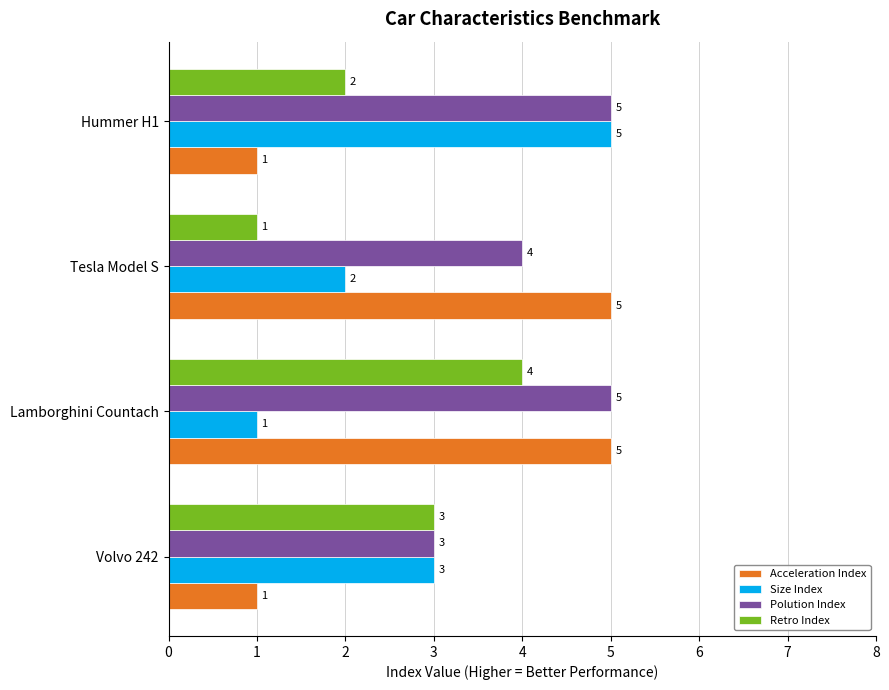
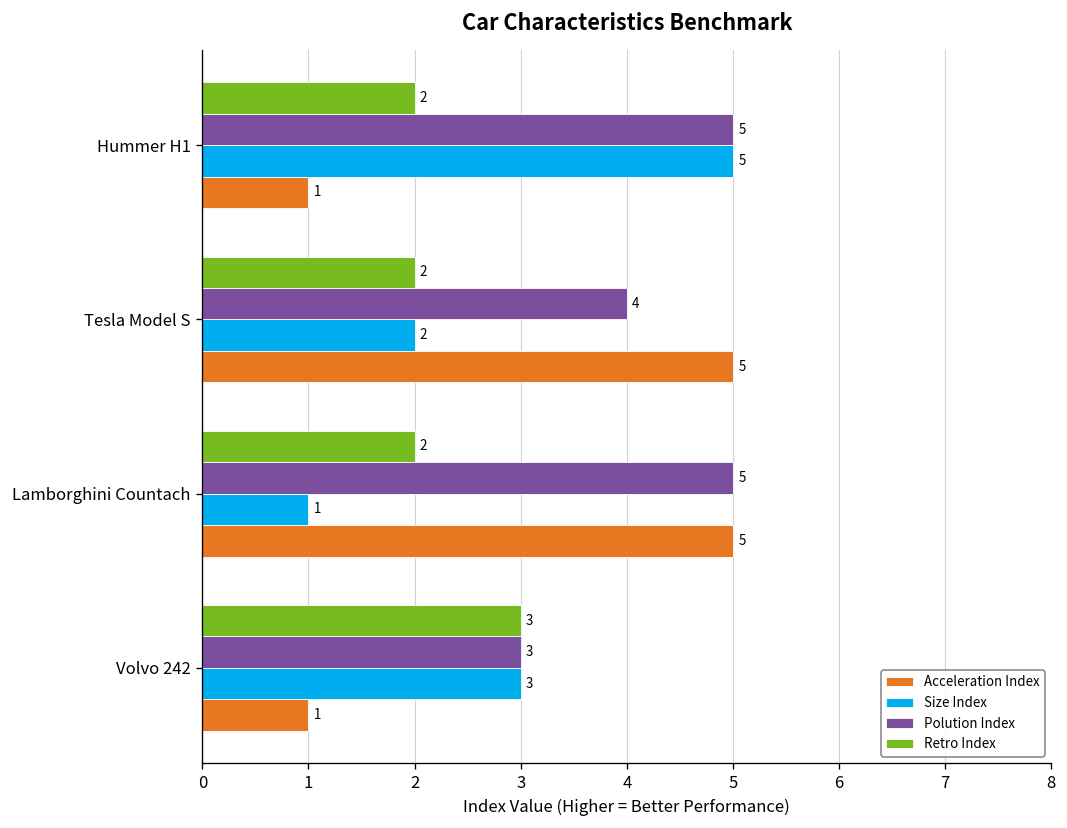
  {
    "Acceleration Index": {
      "Hummer H1": 1,
      "Tesla Model S": 5,
      "Lamborghini Countach": 5,
      "Volvo 242": 1
    },
    "Size Index": {
      "Hummer H1": 5,
      "Tesla Model S": 2,
      "Lamborghini Countach": 1,
      "Volvo 242": 3
    },
    "Polution Index": {
      "Hummer H1": 5,
      "Tesla Model S": 4,
      "Lamborghini Countach": 5,
      "Volvo 242": 3
    },
    "Retro Index": {
      "Hummer H1": 2,
-     "Tesla Model S": 1,
-     "Lamborghini Countach": 4,
+     "Tesla Model S": 2,
+     "Lamborghini Countach": 2,
      "Volvo 242": 3
    }
  }
